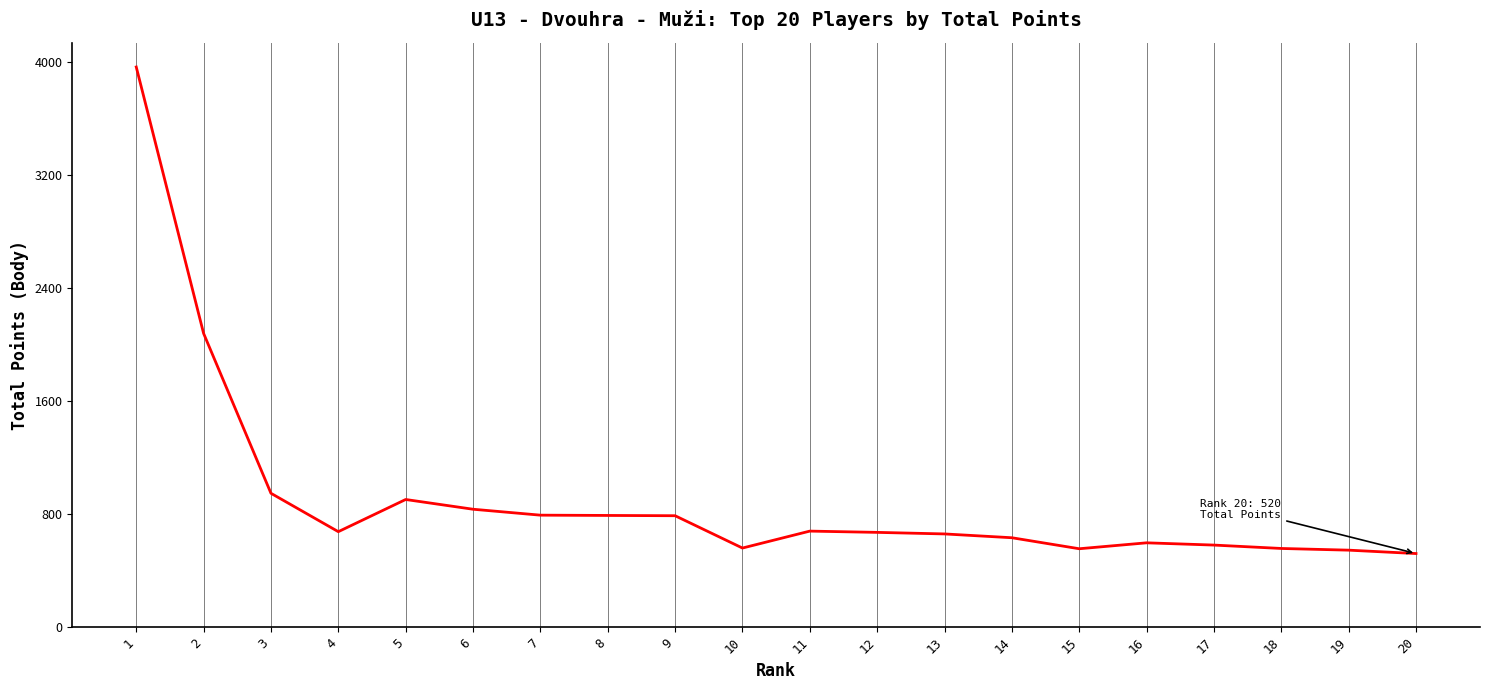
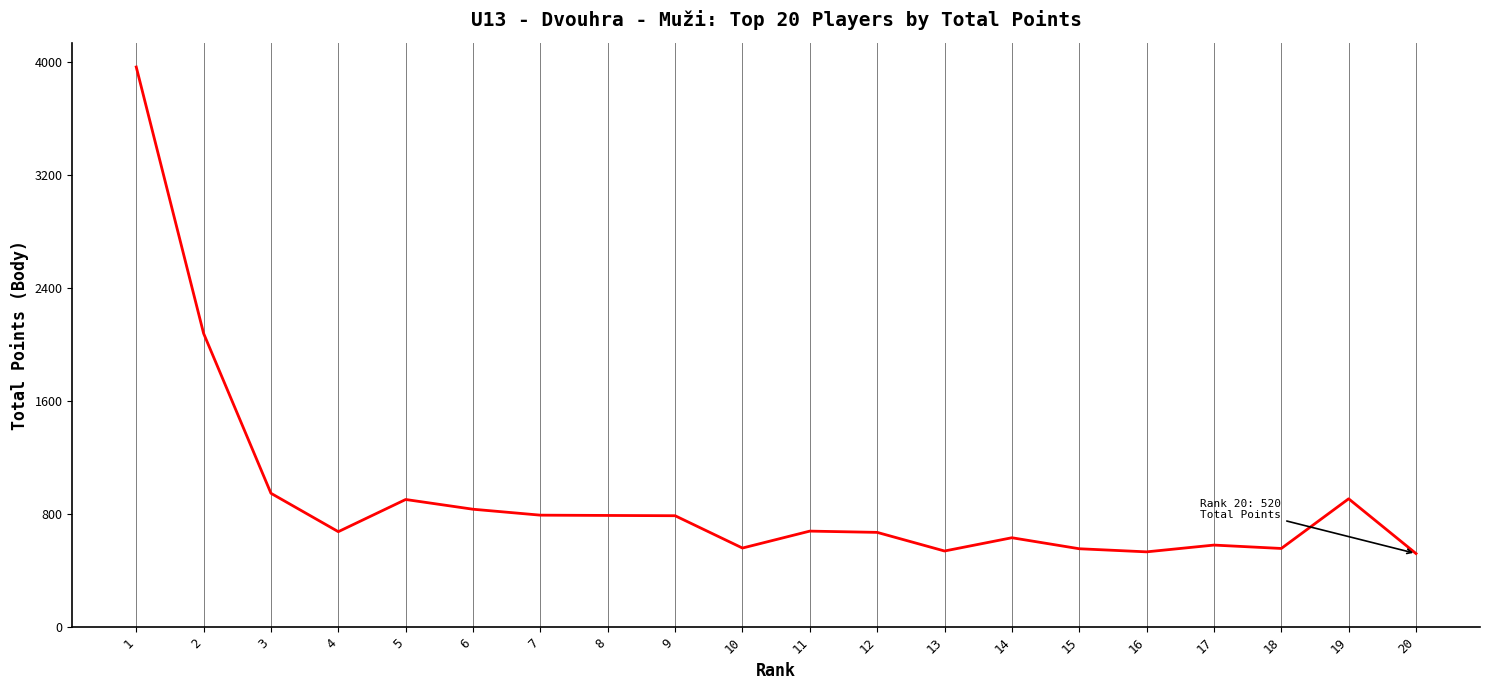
  {
    "1": 3970,
    "2": 2080,
    "3": 950,
    "4": 680,
    "5": 900,
    "6": 830,
    "7": 790,
    "8": 790,
    "9": 790,
    "10": 560,
    "11": 680,
    "12": 670,
-   "13": 660,
+   "13": 540,
    "14": 630,
    "15": 550,
-   "16": 600,
-   "19": 540,
+   "16": 530,
+   "19": 910,
    "20": 520
  }
